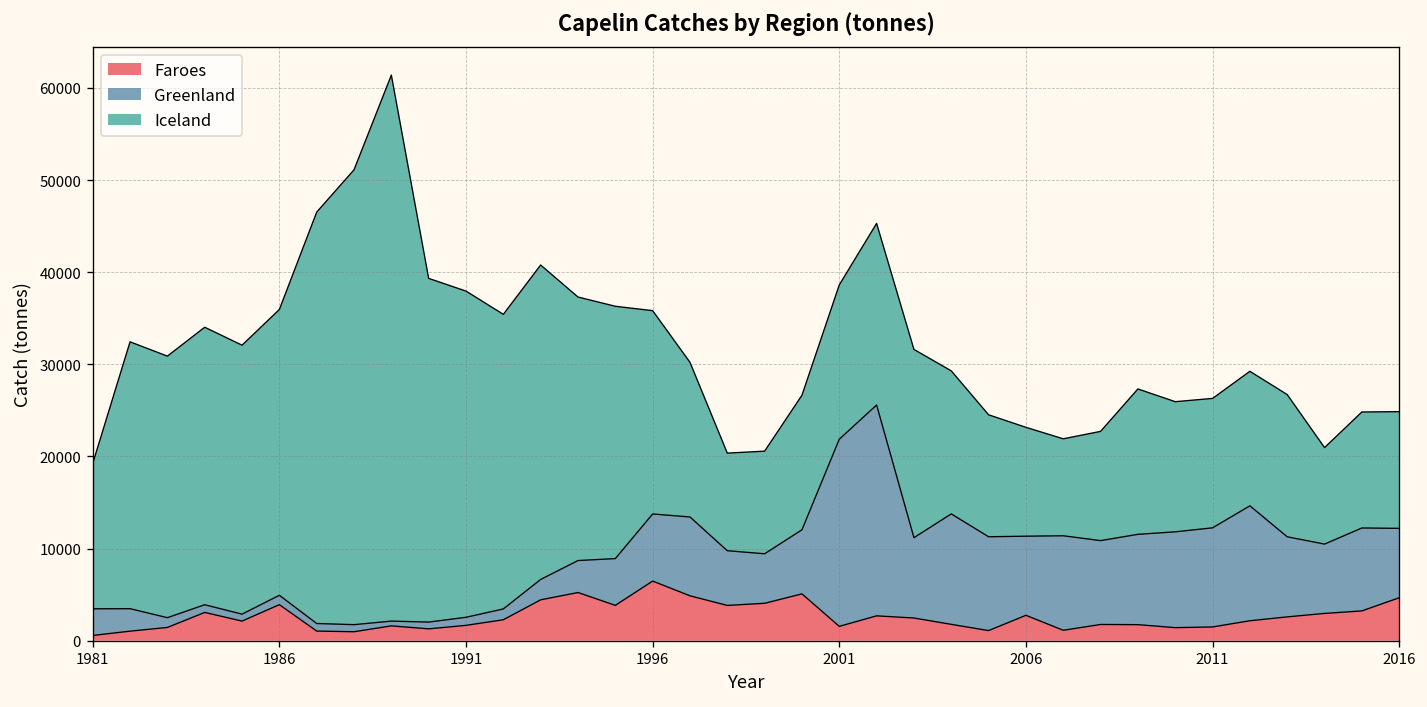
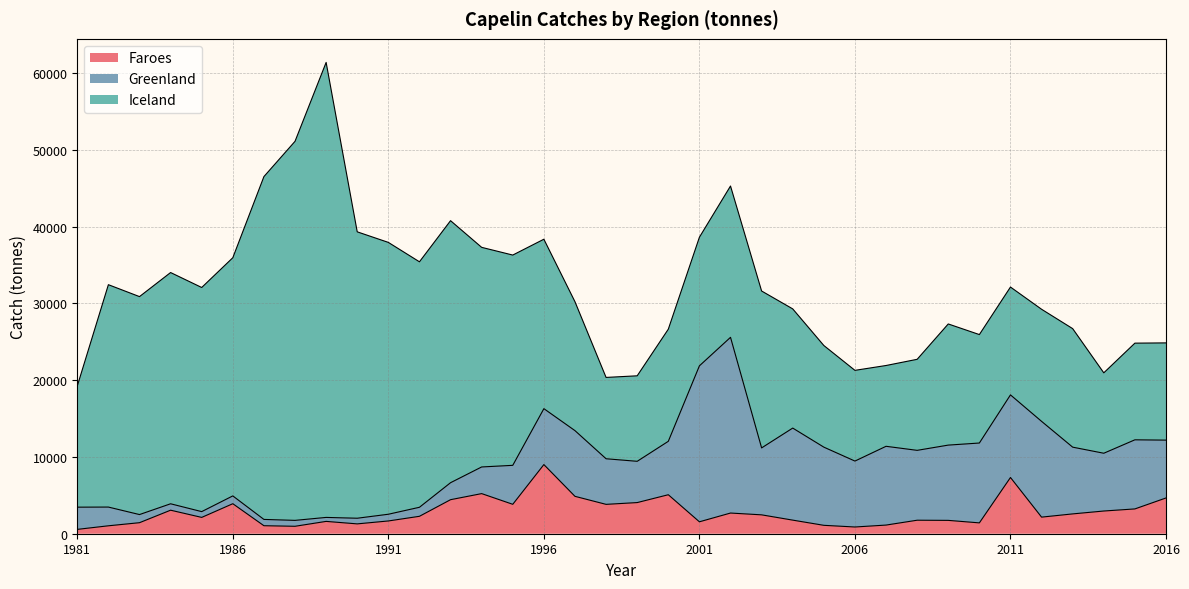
  {
    "Faroes": {
      "1981": 1000,
      "1986": 4000,
      "1991": 2000,
-     "1996": 6000,
+     "1996": 9000,
      "2001": 2000,
-     "2006": 3000,
-     "2011": 1000,
+     "2006": 1000,
+     "2011": 7000,
      "2016": 5000
    }
  }
